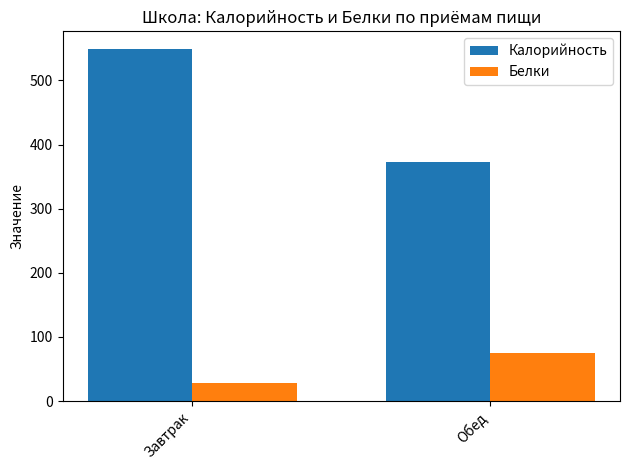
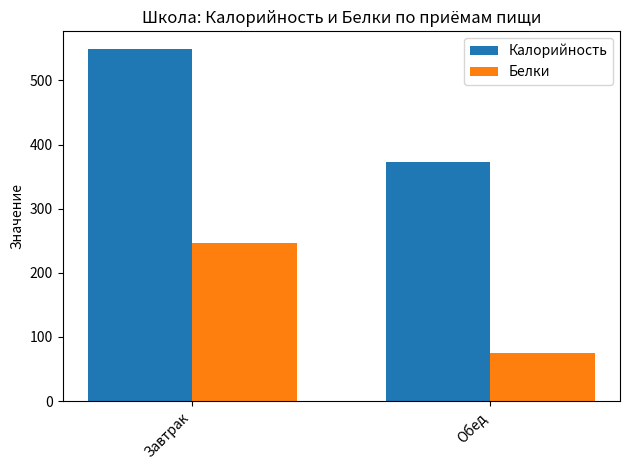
  {
    "Калорийность": {
      "Завтрак": 550,
      "Обед": 370
    },
    "Белки": {
-     "Завтрак": 30,
+     "Завтрак": 250,
      "Обед": 80
    }
  }
